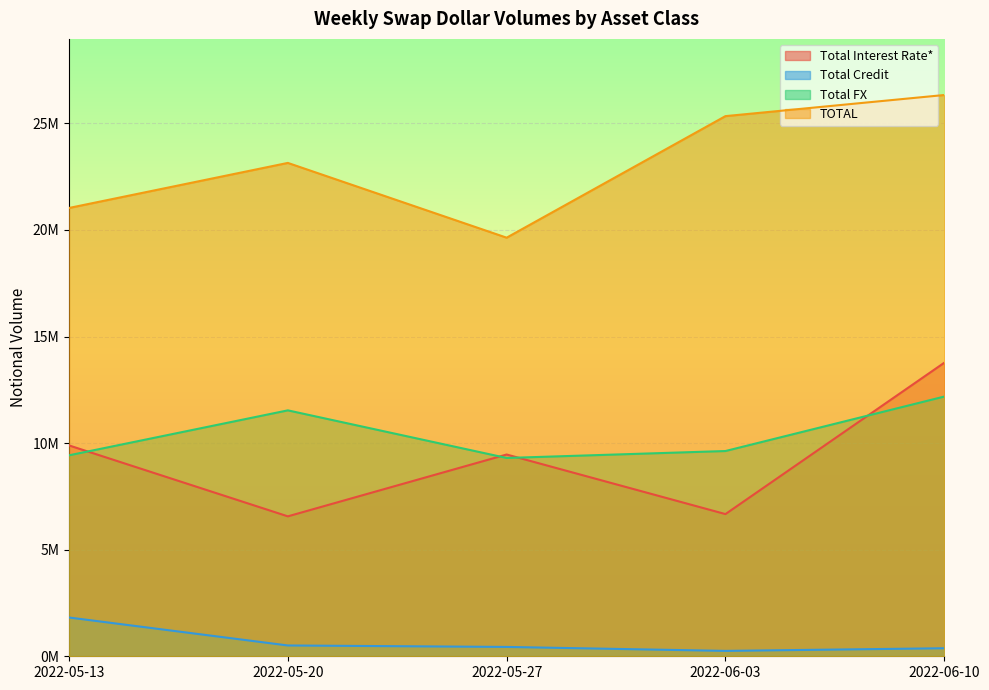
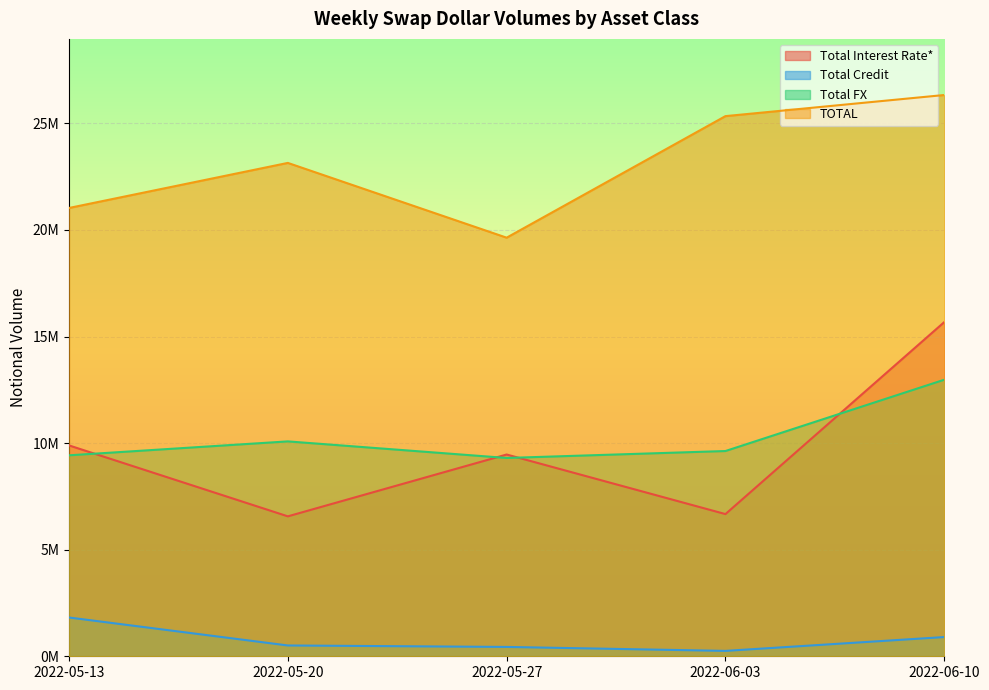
  {
    "Total Interest Rate*": {
      "2022-05-13": 9900000,
      "2022-05-20": 6600000,
      "2022-05-27": 9500000,
      "2022-06-03": 6700000,
-     "2022-06-10": 13800000
+     "2022-06-10": 15700000
    },
    "Total Credit": {
      "2022-05-13": 1800000,
      "2022-05-20": 500000,
      "2022-05-27": 400000,
      "2022-06-03": 300000,
-     "2022-06-10": 400000
+     "2022-06-10": 900000
    },
    "Total FX": {
      "2022-05-13": 9400000,
-     "2022-05-20": 11500000,
+     "2022-05-20": 10100000,
      "2022-05-27": 9300000,
      "2022-06-03": 9600000,
-     "2022-06-10": 12200000
+     "2022-06-10": 13000000
    },
    "TOTAL": {
      "2022-05-13": 21000000,
      "2022-05-20": 23100000,
      "2022-05-27": 19600000,
      "2022-06-03": 25300000,
      "2022-06-10": 26300000
    }
  }
